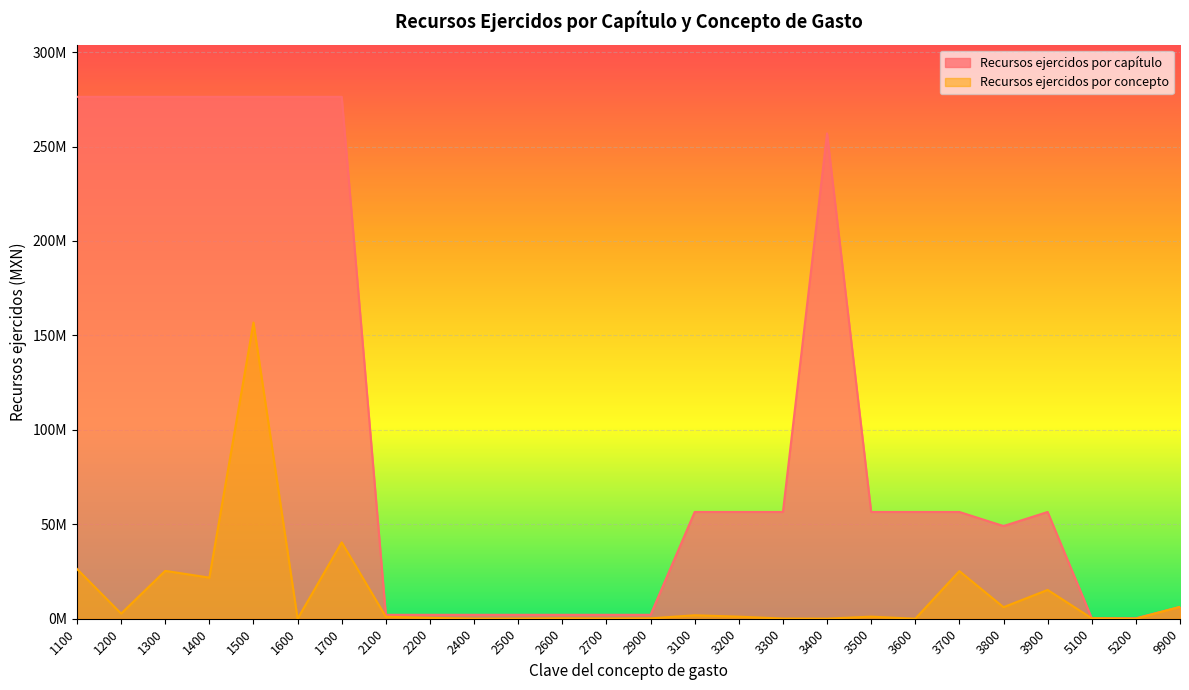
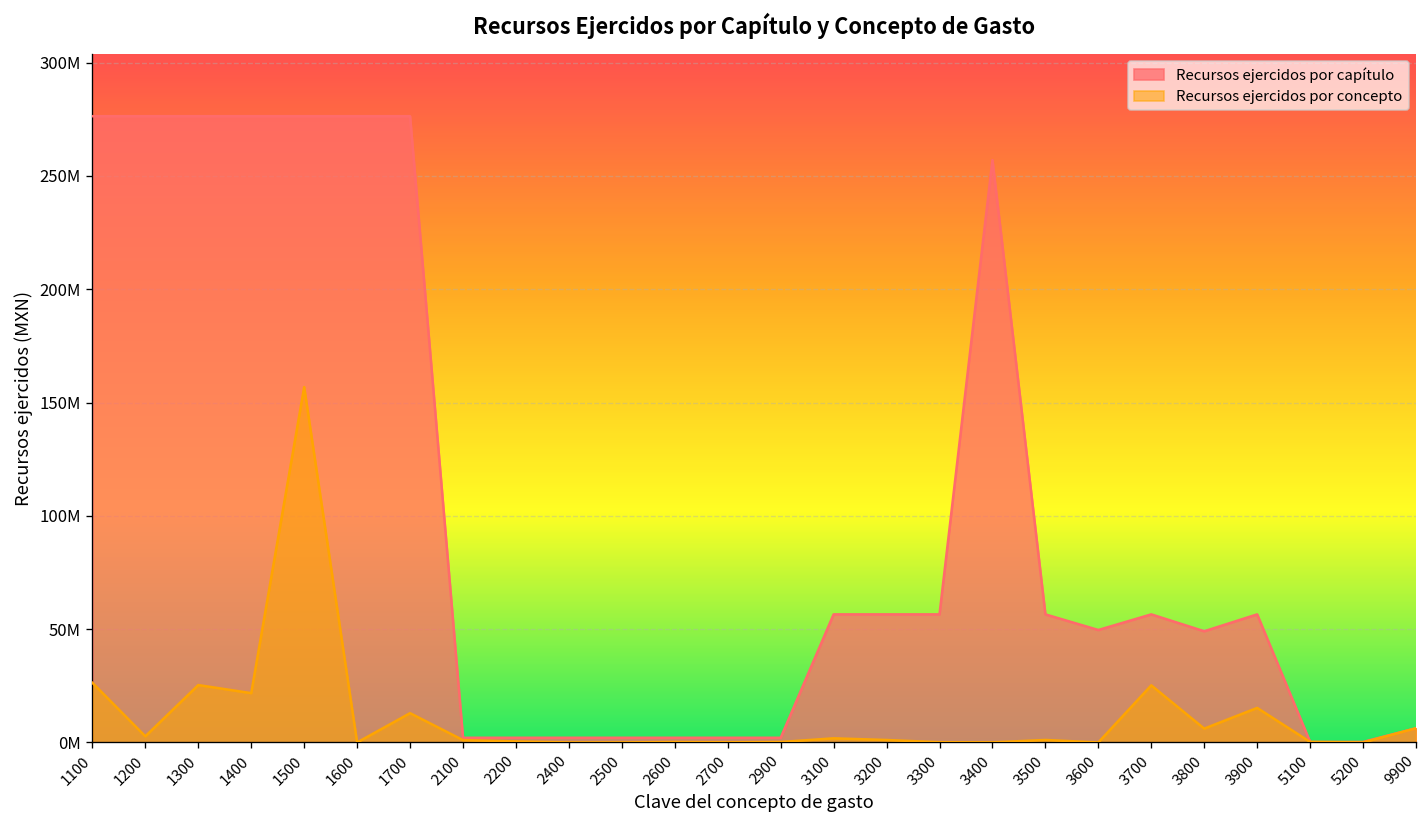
  {
    "Recursos ejercidos por capítulo": {
      "1100": 276000000,
      "1200": 276000000,
      "1300": 276000000,
      "1400": 276000000,
      "1500": 276000000,
      "1600": 276000000,
      "1700": 276000000,
      "2200": 2000000,
      "2400": 2000000,
      "2500": 2000000,
      "2600": 2000000,
      "2700": 2000000,
      "2900": 2000000,
      "3100": 57000000,
      "3200": 57000000,
      "3300": 57000000,
      "3400": 257000000,
      "3500": 57000000,
-     "3600": 57000000,
+     "3600": 50000000,
      "3700": 57000000,
      "3800": 49000000,
      "3900": 57000000
    },
    "Recursos ejercidos por concepto": {
      "1100": 26000000,
      "1200": 3000000,
      "1300": 25000000,
      "1400": 22000000,
      "1500": 157000000,
      "1600": 0,
-     "1700": 40000000,
+     "1700": 13000000,
      "2200": 0,
      "2400": 0,
      "2500": 0,
      "2600": 0,
      "2700": 0,
      "2900": 0,
      "3100": 2000000,
      "3200": 1000000,
      "3300": 0,
      "3400": 0,
      "3500": 1000000,
      "3600": 0,
      "3700": 25000000,
      "3800": 6000000,
      "3900": 15000000
    }
  }
